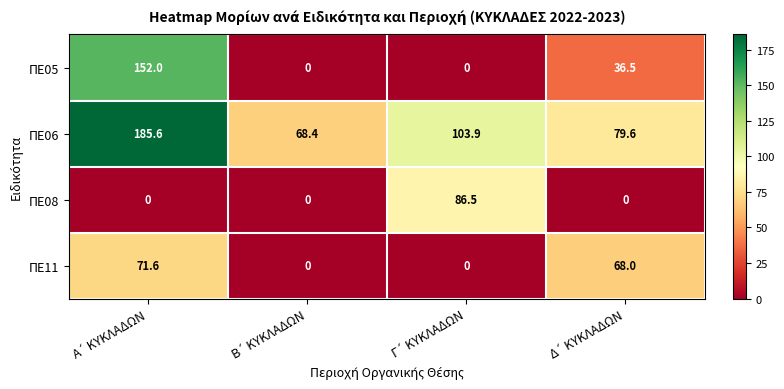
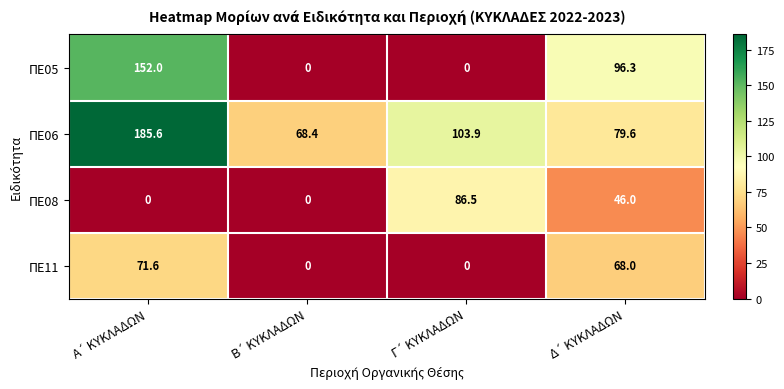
  {
    "ΠΕ05": {
      "Α΄ ΚΥΚΛΑΔΩΝ": 152.0,
      "Β΄ ΚΥΚΛΑΔΩΝ": 0,
      "Γ΄ ΚΥΚΛΑΔΩΝ": 0,
-     "Δ΄ ΚΥΚΛΑΔΩΝ": 36.5
+     "Δ΄ ΚΥΚΛΑΔΩΝ": 96.3
    },
    "ΠΕ06": {
      "Α΄ ΚΥΚΛΑΔΩΝ": 185.6,
      "Β΄ ΚΥΚΛΑΔΩΝ": 68.4,
      "Γ΄ ΚΥΚΛΑΔΩΝ": 103.9,
      "Δ΄ ΚΥΚΛΑΔΩΝ": 79.6
    },
    "ΠΕ08": {
      "Α΄ ΚΥΚΛΑΔΩΝ": 0,
      "Β΄ ΚΥΚΛΑΔΩΝ": 0,
      "Γ΄ ΚΥΚΛΑΔΩΝ": 86.5,
-     "Δ΄ ΚΥΚΛΑΔΩΝ": 0
+     "Δ΄ ΚΥΚΛΑΔΩΝ": 46.0
    },
    "ΠΕ11": {
      "Α΄ ΚΥΚΛΑΔΩΝ": 71.6,
      "Β΄ ΚΥΚΛΑΔΩΝ": 0,
      "Γ΄ ΚΥΚΛΑΔΩΝ": 0,
      "Δ΄ ΚΥΚΛΑΔΩΝ": 68.0
    }
  }
